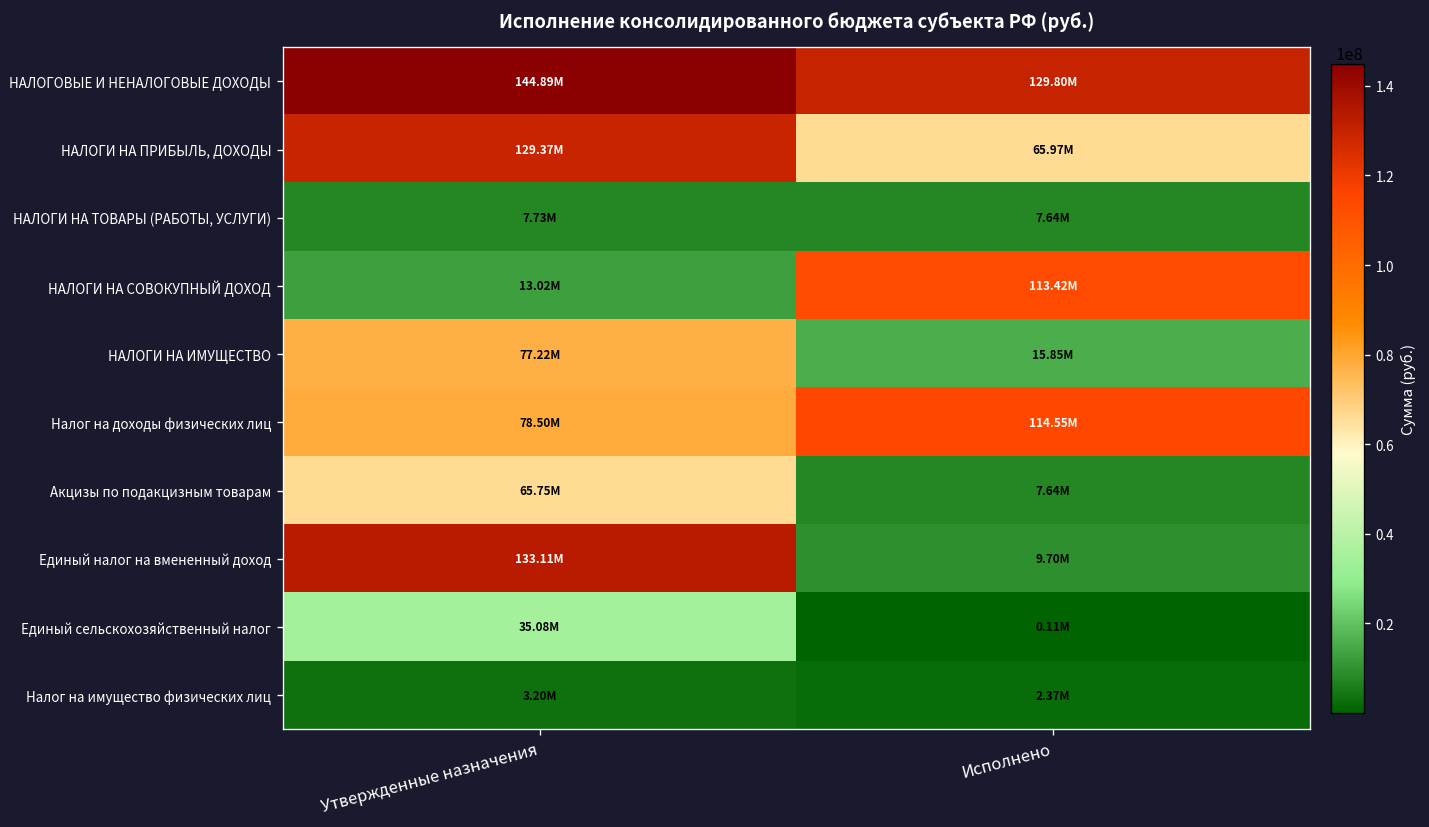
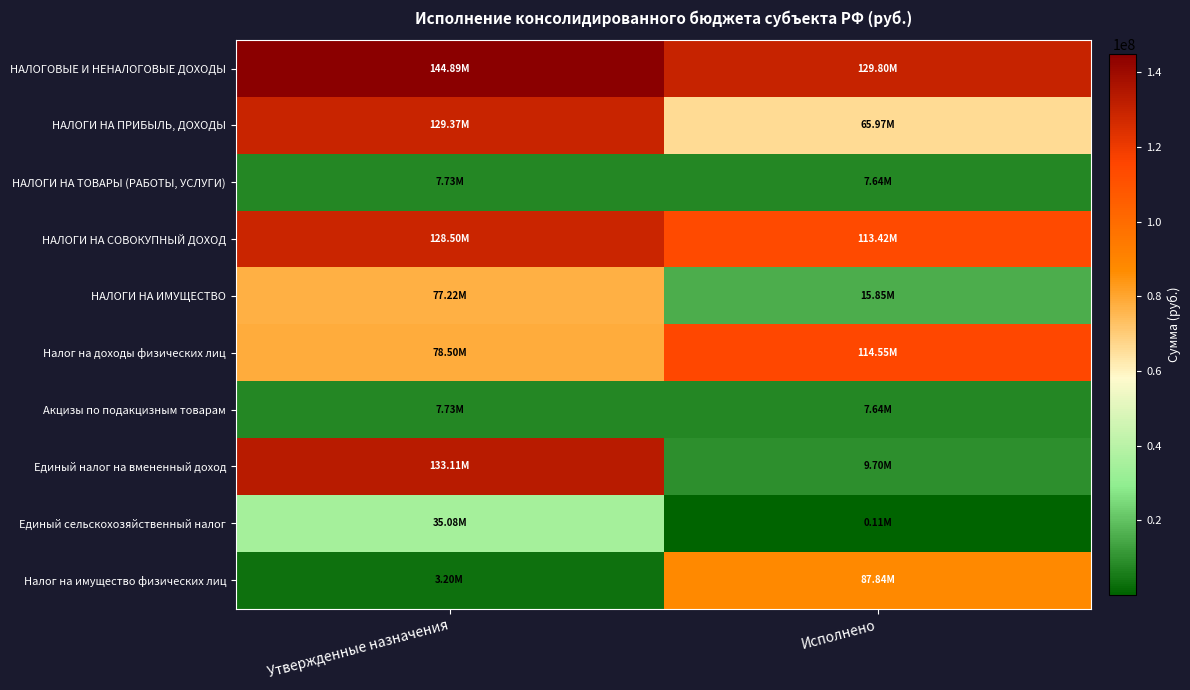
  {
    "НАЛОГОВЫЕ И НЕНАЛОГОВЫЕ ДОХОДЫ": {
      "Утвержденные назначения": "144.89M",
      "Исполнено": "129.80M"
    },
    "НАЛОГИ НА ПРИБЫЛЬ, ДОХОДЫ": {
      "Утвержденные назначения": "129.37M",
      "Исполнено": "65.97M"
    },
    "НАЛОГИ НА ТОВАРЫ (РАБОТЫ, УСЛУГИ)": {
      "Утвержденные назначения": "7.73M",
      "Исполнено": "7.64M"
    },
    "НАЛОГИ НА СОВОКУПНЫЙ ДОХОД": {
-     "Утвержденные назначения": "13.02M",
+     "Утвержденные назначения": "128.50M",
      "Исполнено": "113.42M"
    },
    "НАЛОГИ НА ИМУЩЕСТВО": {
      "Утвержденные назначения": "77.22M",
      "Исполнено": "15.85M"
    },
    "Налог на доходы физических лиц": {
      "Утвержденные назначения": "78.50M",
      "Исполнено": "114.55M"
    },
    "Акцизы по подакцизным товарам": {
-     "Утвержденные назначения": "65.75M",
+     "Утвержденные назначения": "7.73M",
      "Исполнено": "7.64M"
    },
    "Единый налог на вмененный доход": {
      "Утвержденные назначения": "133.11M",
      "Исполнено": "9.70M"
    },
    "Единый сельскохозяйственный налог": {
      "Утвержденные назначения": "35.08M",
      "Исполнено": "0.11M"
    },
    "Налог на имущество физических лиц": {
      "Утвержденные назначения": "3.20M",
-     "Исполнено": "2.37M"
+     "Исполнено": "87.84M"
    }
  }
